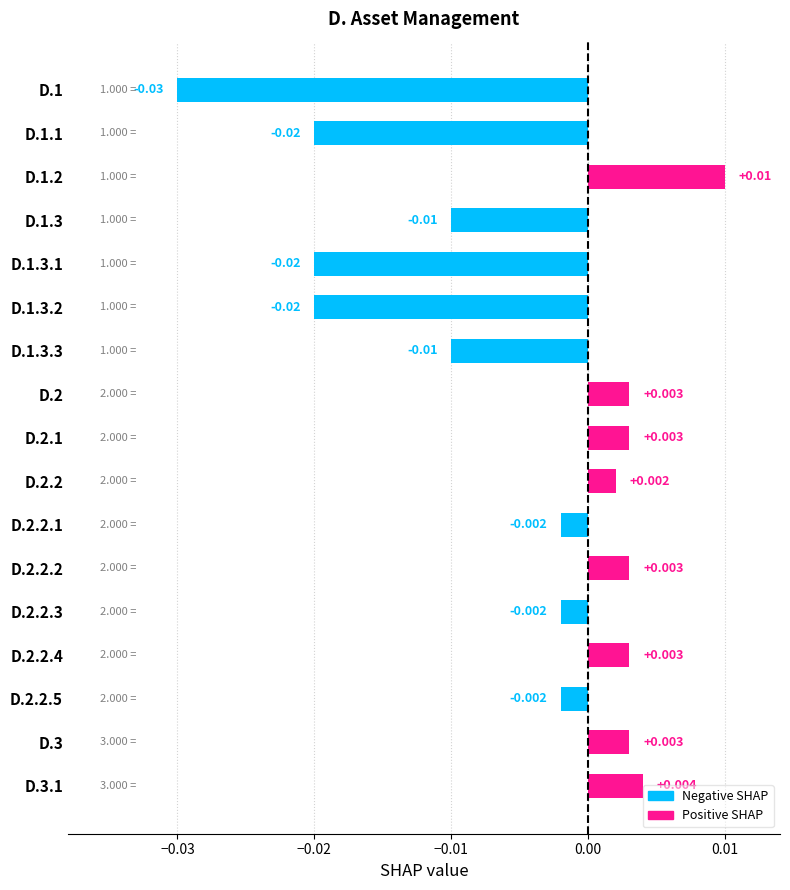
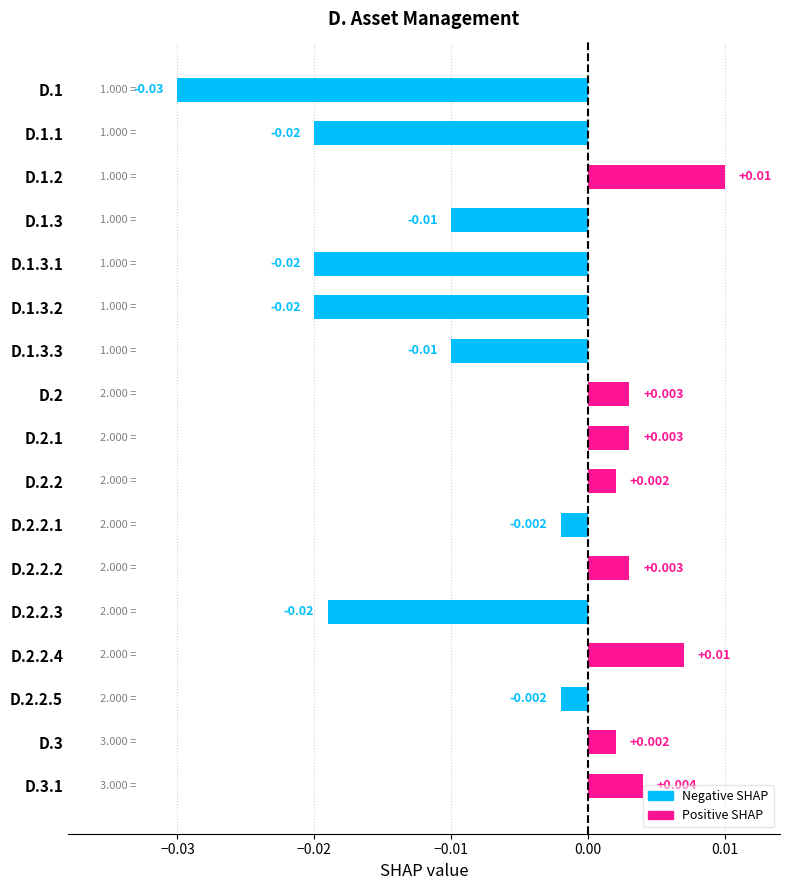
  {
    "D.1": "-0.03",
    "D.1.1": "-0.02",
    "D.1.2": "+0.01",
    "D.1.3": "-0.01",
    "D.1.3.1": "-0.02",
    "D.1.3.2": "-0.02",
    "D.1.3.3": "-0.01",
    "D.2": "+0.003",
    "D.2.1": "+0.003",
    "D.2.2": "+0.002",
    "D.2.2.1": "-0.002",
    "D.2.2.2": "+0.003",
-   "D.2.2.3": "-0.002",
-   "D.2.2.4": "+0.003",
+   "D.2.2.3": "-0.02",
+   "D.2.2.4": "+0.01",
    "D.2.2.5": "-0.002",
-   "D.3": "+0.003"
+   "D.3": "+0.002"
  }
